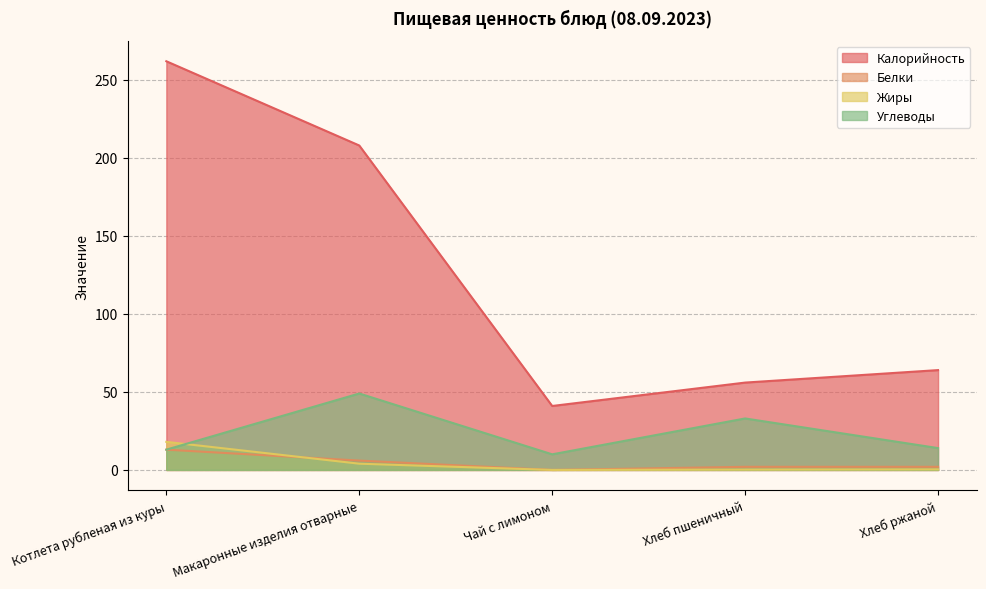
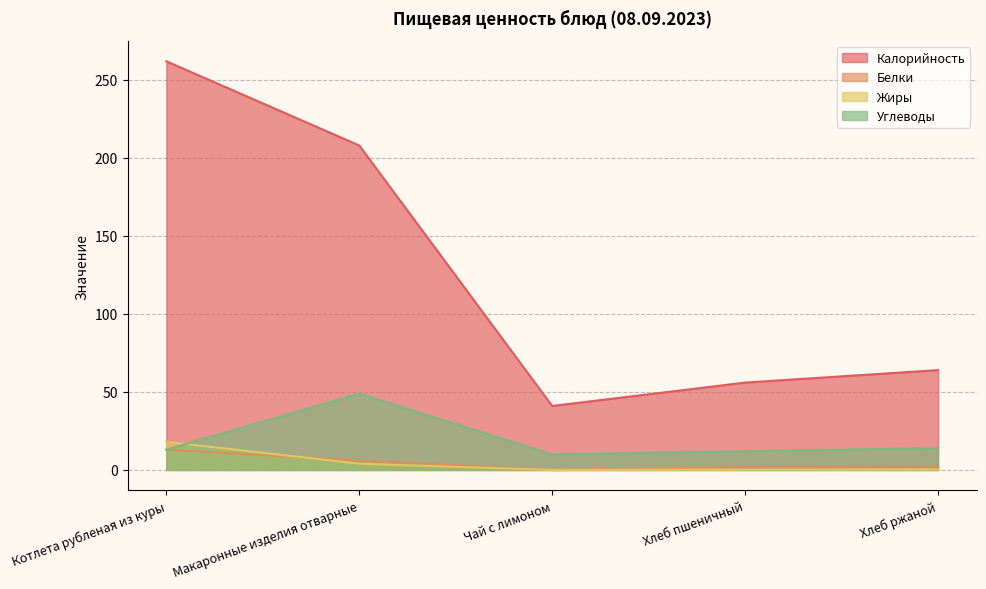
  {
    "Углеводы": {
      "Макаронные изделия отварные": 49,
      "Чай с лимоном": 10,
-     "Хлеб пшеничный": 33,
+     "Хлеб пшеничный": 12,
      "Хлеб ржаной": 14
    }
  }
